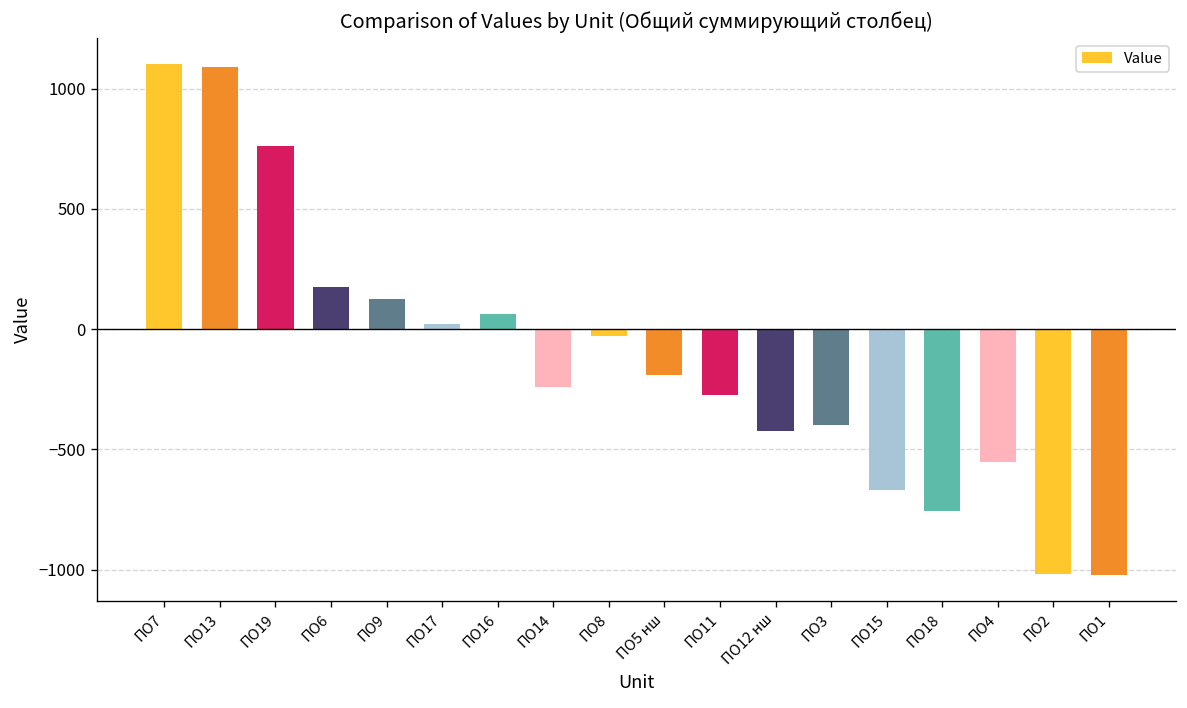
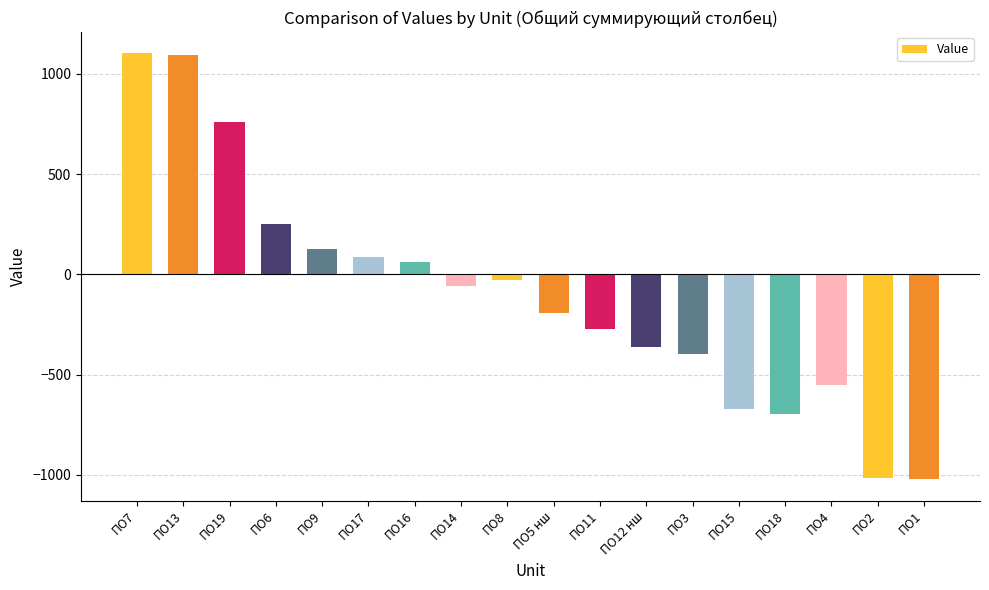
  {
    "ПО7": 1100,
    "ПО13": 1090,
    "ПО19": 760,
-   "ПО6": 170,
+   "ПО6": 250,
    "ПО9": 130,
-   "ПО17": 20,
+   "ПО17": 90,
    "ПО16": 60,
-   "ПО14": -240,
+   "ПО14": -60,
    "ПО8": -30,
    "ПО5 нш": -190,
    "ПО11": -270,
-   "ПО12 нш": -420,
+   "ПО12 нш": -360,
    "ПО3": -400,
    "ПО15": -670,
-   "ПО18": -750,
+   "ПО18": -700,
    "ПО4": -550,
    "ПО2": -1020,
    "ПО1": -1020
  }
